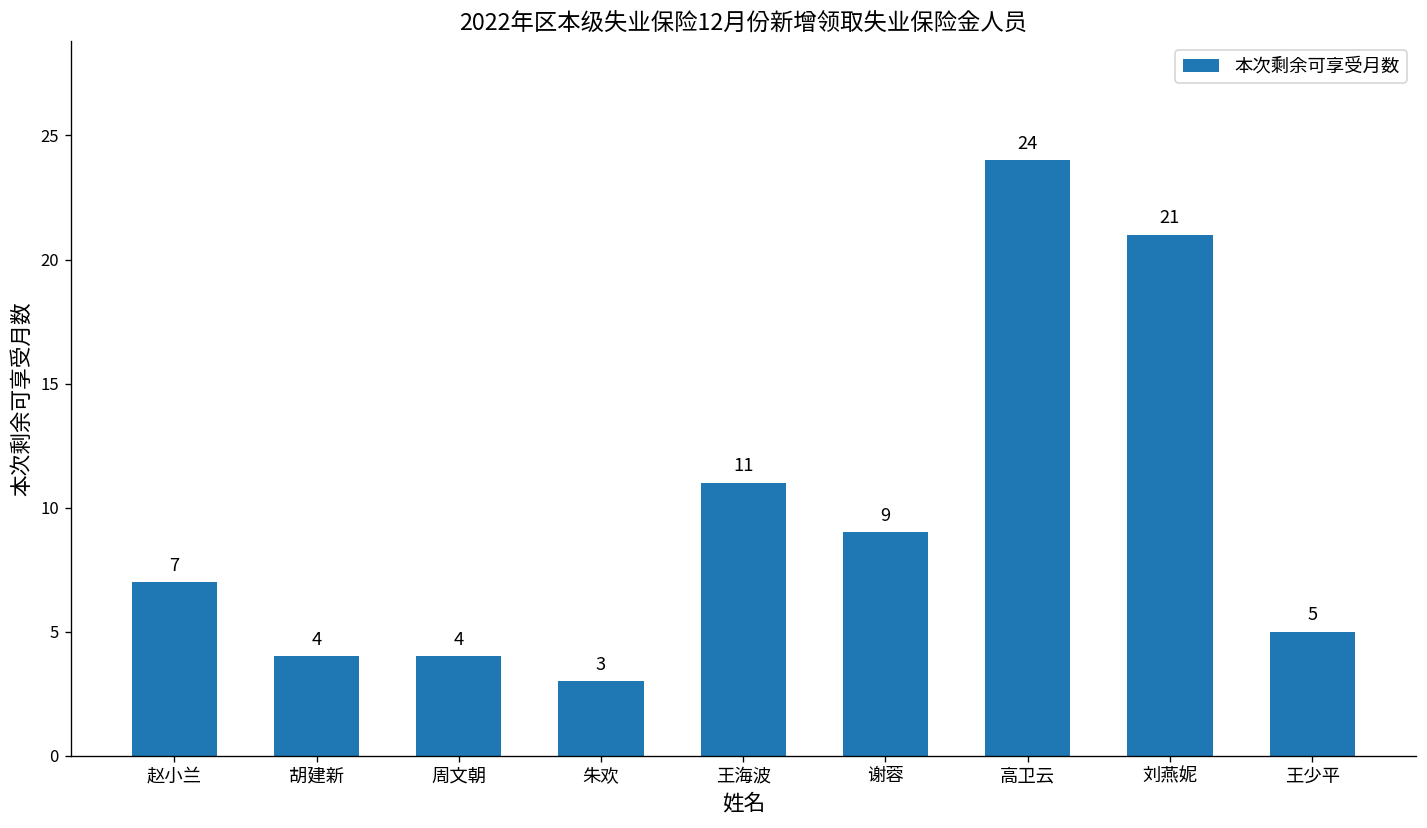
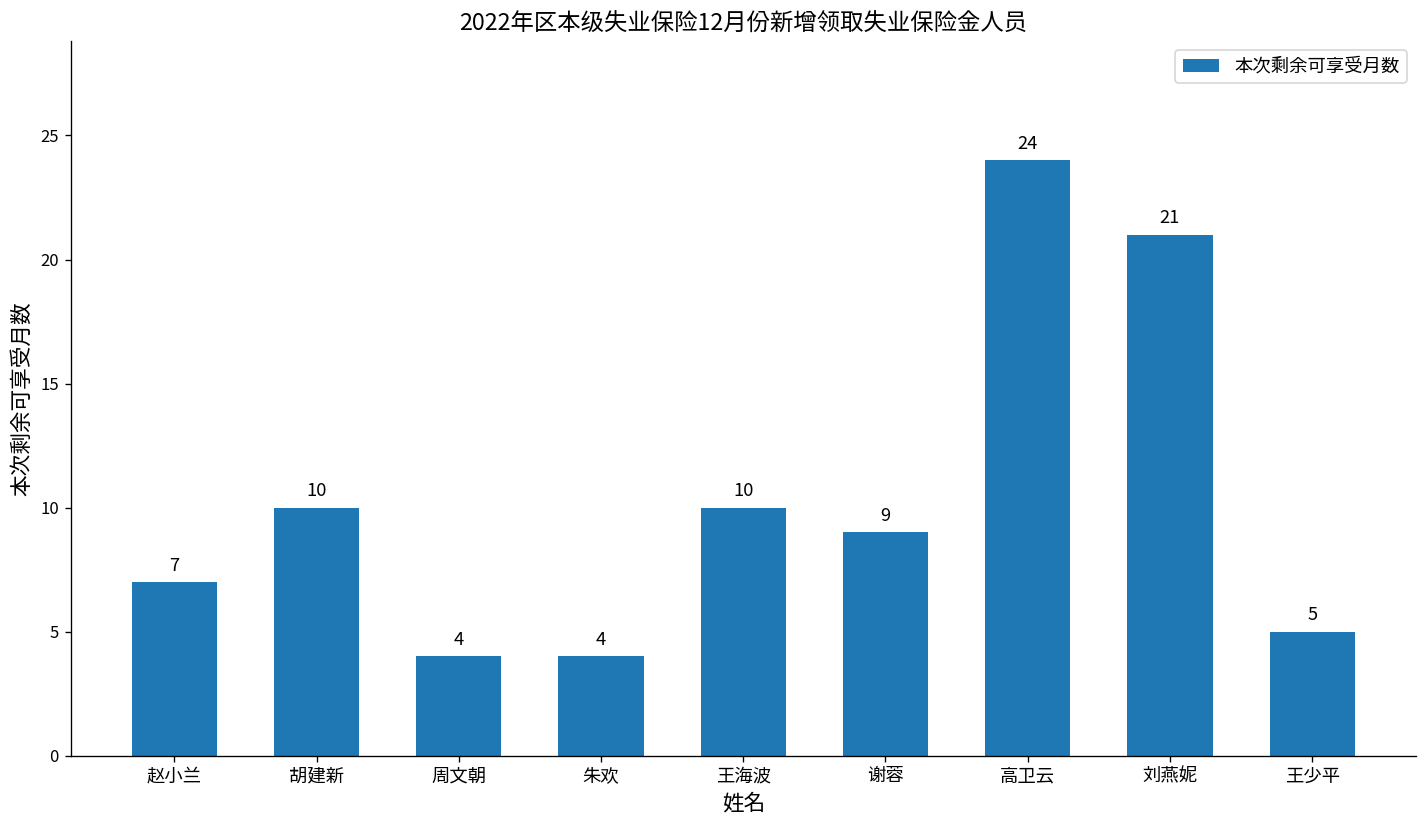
  {
    "赵小兰": 7,
-   "胡建新": 4,
+   "胡建新": 10,
    "周文朝": 4,
-   "朱欢": 3,
-   "王海波": 11,
+   "朱欢": 4,
+   "王海波": 10,
    "谢蓉": 9,
    "高卫云": 24,
    "刘燕妮": 21,
    "王少平": 5
  }
